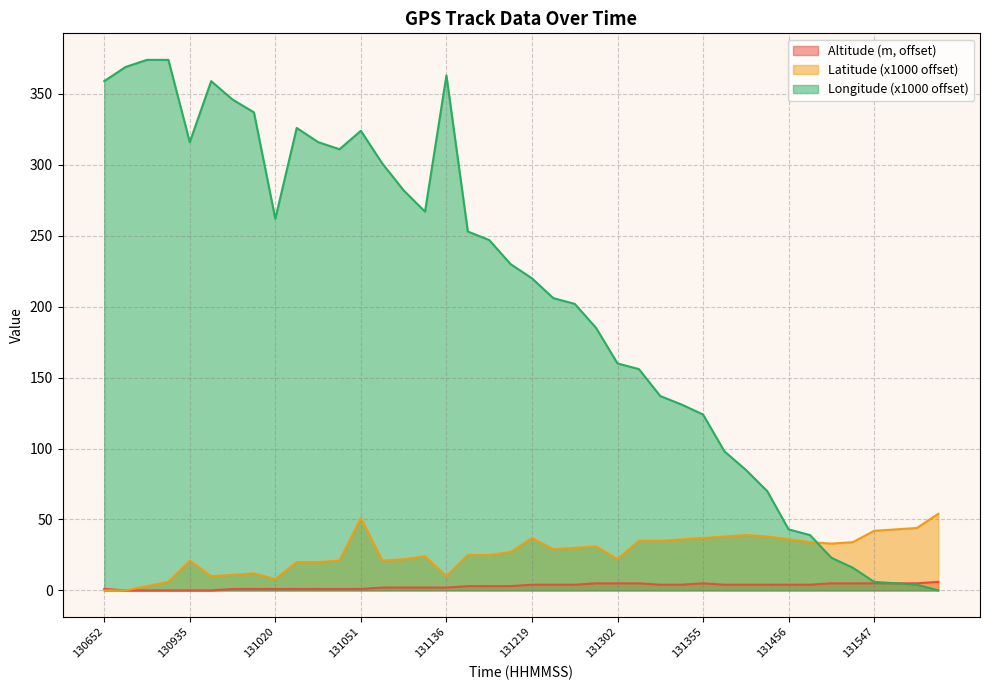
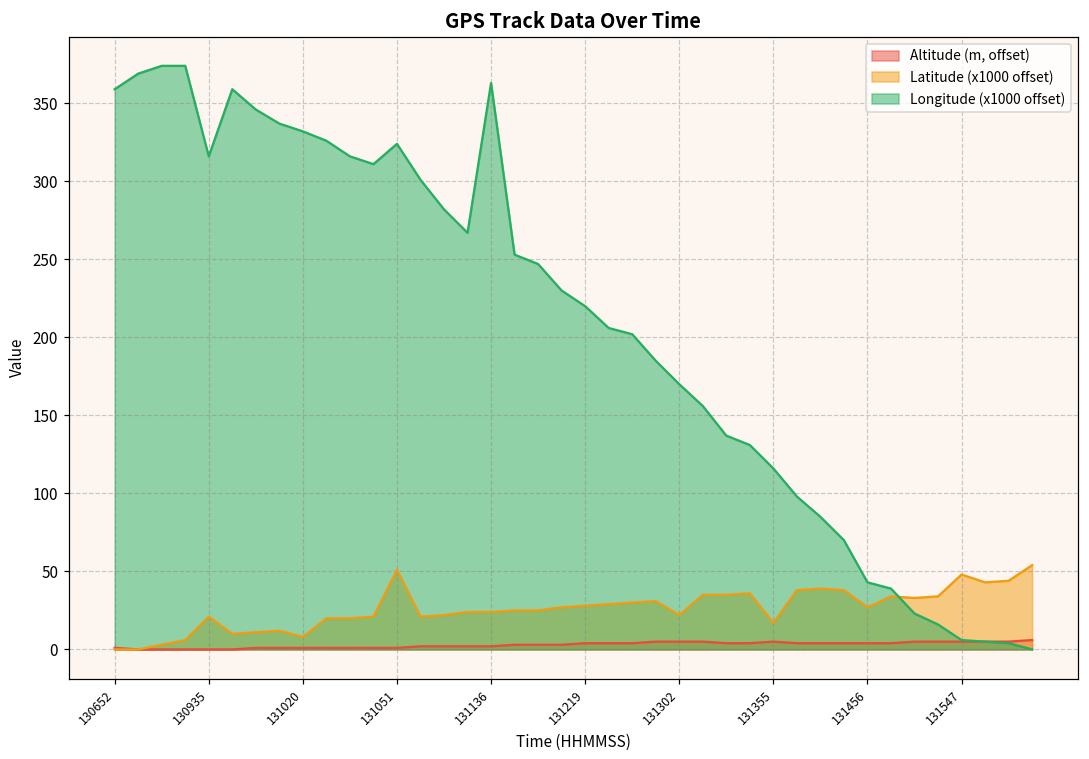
  {
    "Altitude (m, offset)": {
      "130935": 0,
      "131020": 1,
      "131051": 1,
      "131136": 2,
      "131219": 4,
      "131302": 5,
      "131355": 5,
      "131456": 4
    },
    "Latitude (x1000 offset)": {
      "130935": 21,
      "131020": 8,
      "131051": 51,
-     "131136": 10,
-     "131219": 37,
+     "131136": 24,
+     "131219": 28,
      "131302": 22,
-     "131355": 37,
-     "131456": 36,
-     "131547": 42
+     "131355": 17,
+     "131456": 27,
+     "131547": 48
    },
    "Longitude (x1000 offset)": {
      "130652": 359,
      "130935": 316,
-     "131020": 262,
+     "131020": 332,
      "131051": 324,
      "131136": 363,
      "131219": 220,
-     "131302": 160,
-     "131355": 124,
+     "131302": 170,
+     "131355": 116,
      "131456": 43
    }
  }
